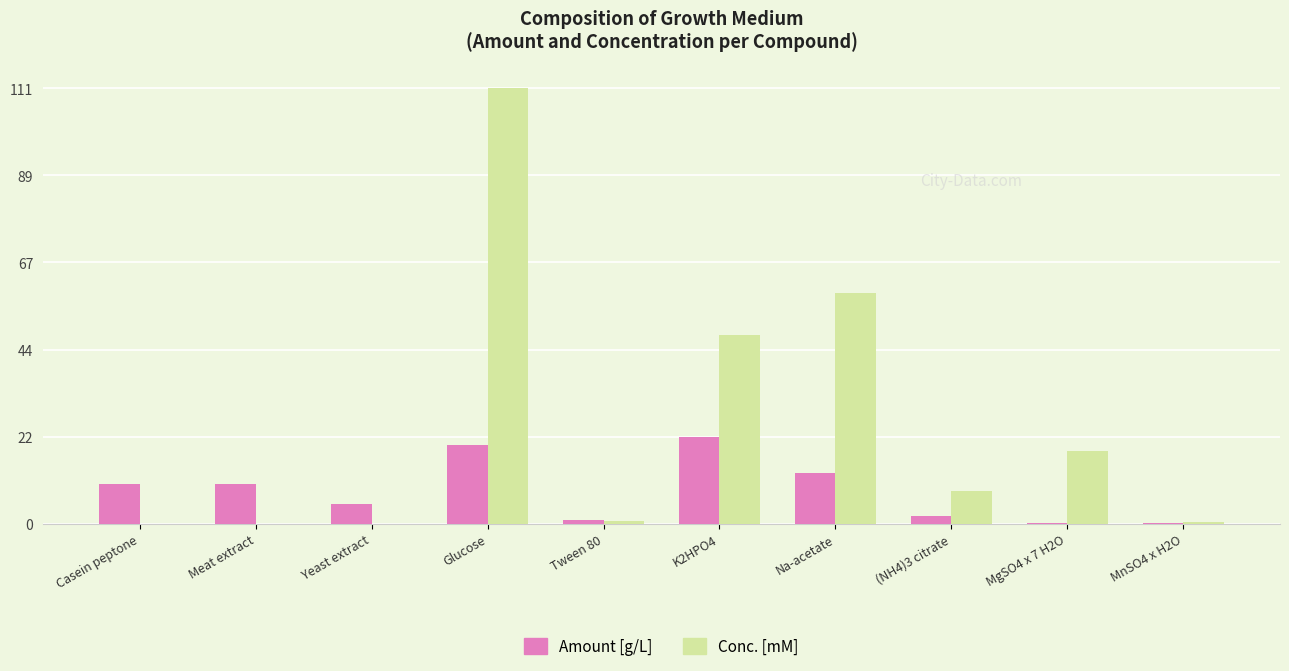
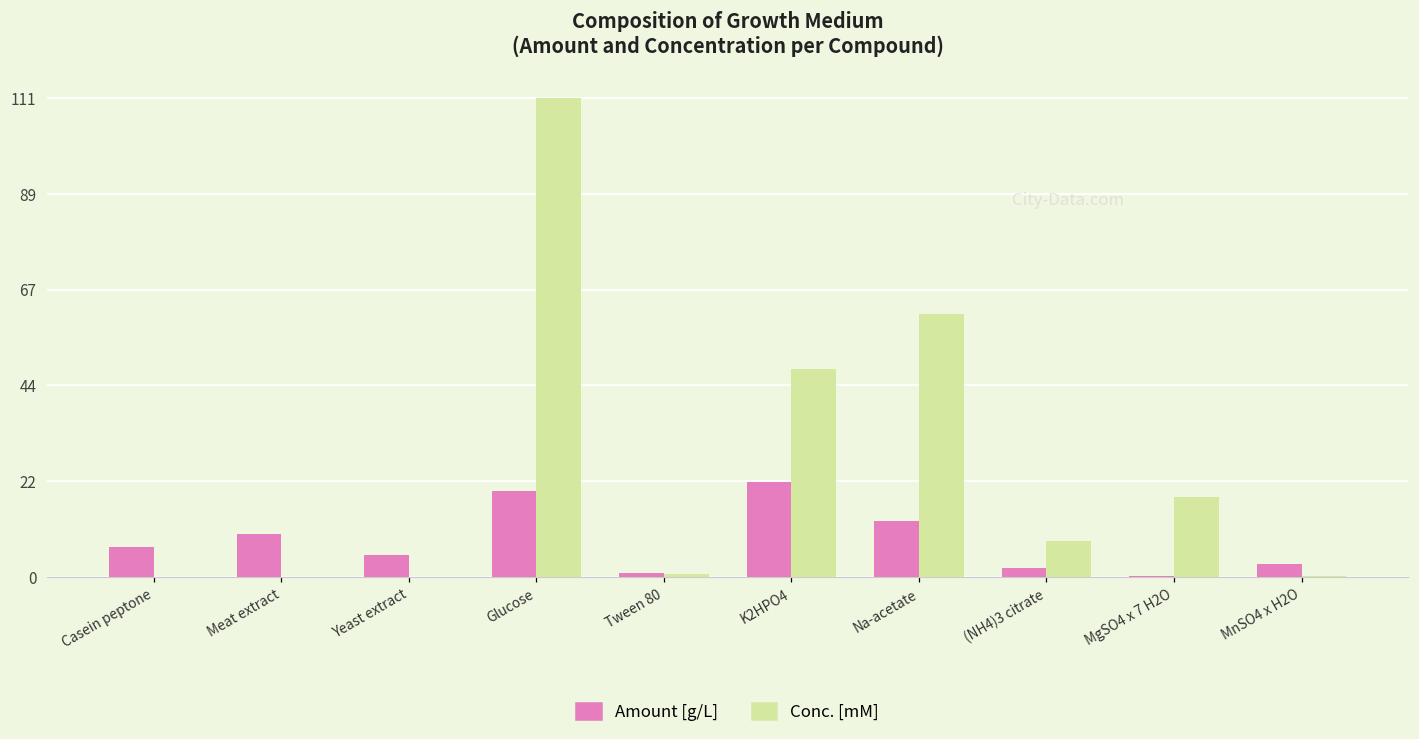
  {
    "Amount [g/L]": {
-     "Casein peptone": 10,
+     "Casein peptone": 7,
      "Meat extract": 10,
      "Yeast extract": 5,
      "Glucose": 20,
      "Tween 80": 1,
      "K2HPO4": 22,
      "Na-acetate": 13,
      "(NH4)3 citrate": 2,
-     "MnSO4 x H2O": 0
+     "MnSO4 x H2O": 3
    },
    "Conc. [mM]": {
      "Casein peptone": 0,
      "Meat extract": 0,
      "Yeast extract": 0,
      "Glucose": 111,
      "Tween 80": 1,
      "K2HPO4": 48,
-     "Na-acetate": 59,
+     "Na-acetate": 61,
      "(NH4)3 citrate": 8,
      "MgSO4 x 7 H2O": 19
    }
  }
